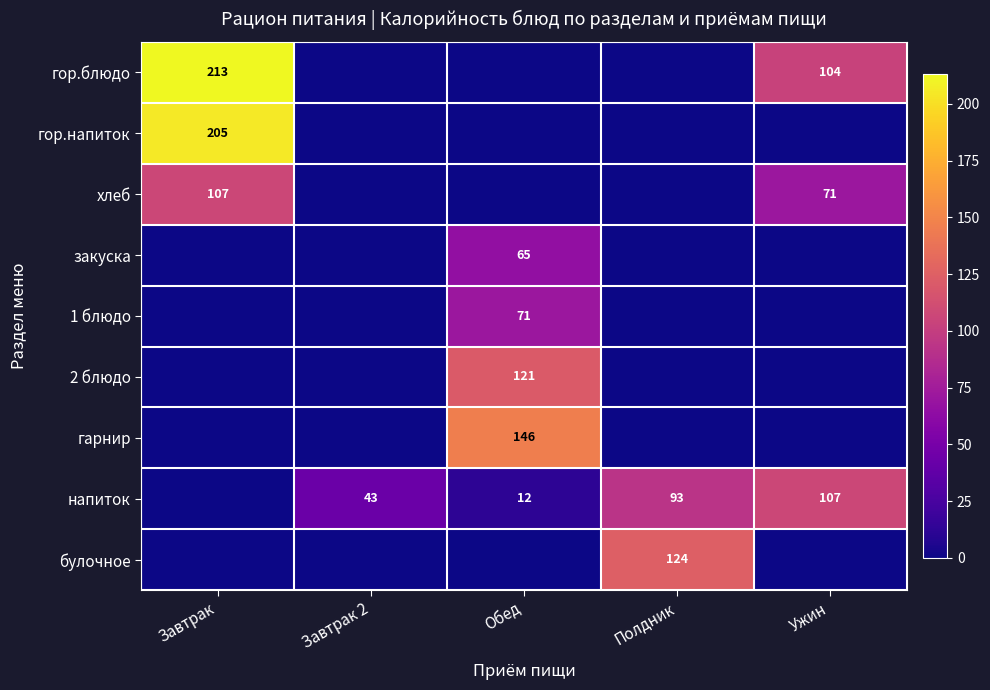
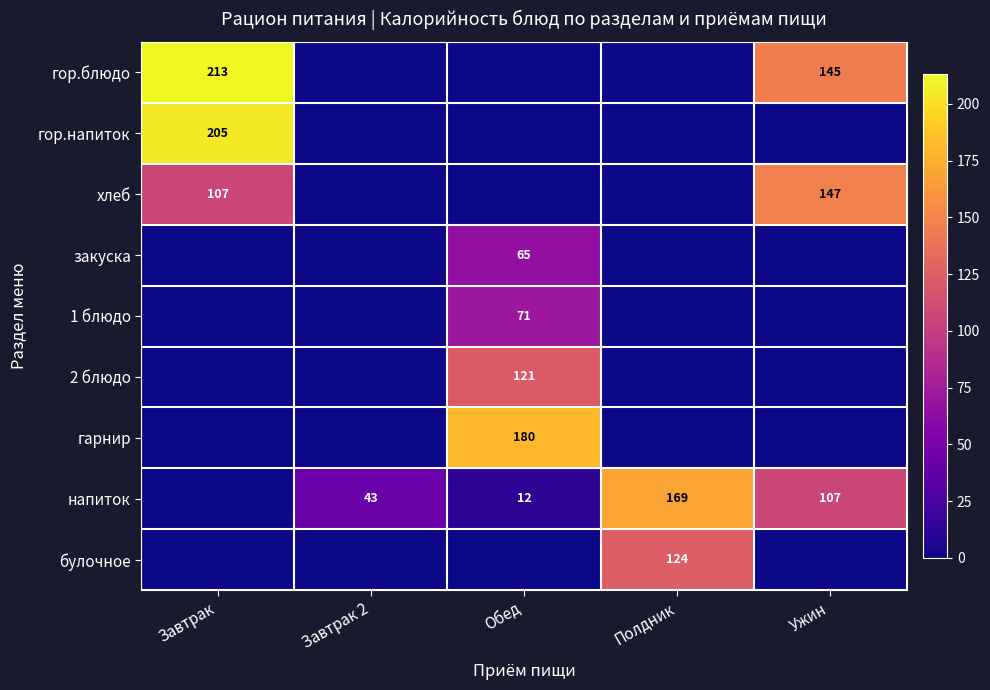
  {
    "гор.блюдо": {
      "Завтрак": 213,
-     "Ужин": 104
+     "Ужин": 145
    },
    "гор.напиток": {
      "Завтрак": 205
    },
    "хлеб": {
      "Завтрак": 107,
-     "Ужин": 71
+     "Ужин": 147
    },
    "закуска": {
      "Обед": 65
    },
    "1 блюдо": {
      "Обед": 71
    },
    "2 блюдо": {
      "Обед": 121
    },
    "гарнир": {
-     "Обед": 146
+     "Обед": 180
    },
    "напиток": {
      "Завтрак 2": 43,
      "Обед": 12,
-     "Полдник": 93,
+     "Полдник": 169,
      "Ужин": 107
    },
    "булочное": {
      "Полдник": 124
    }
  }
